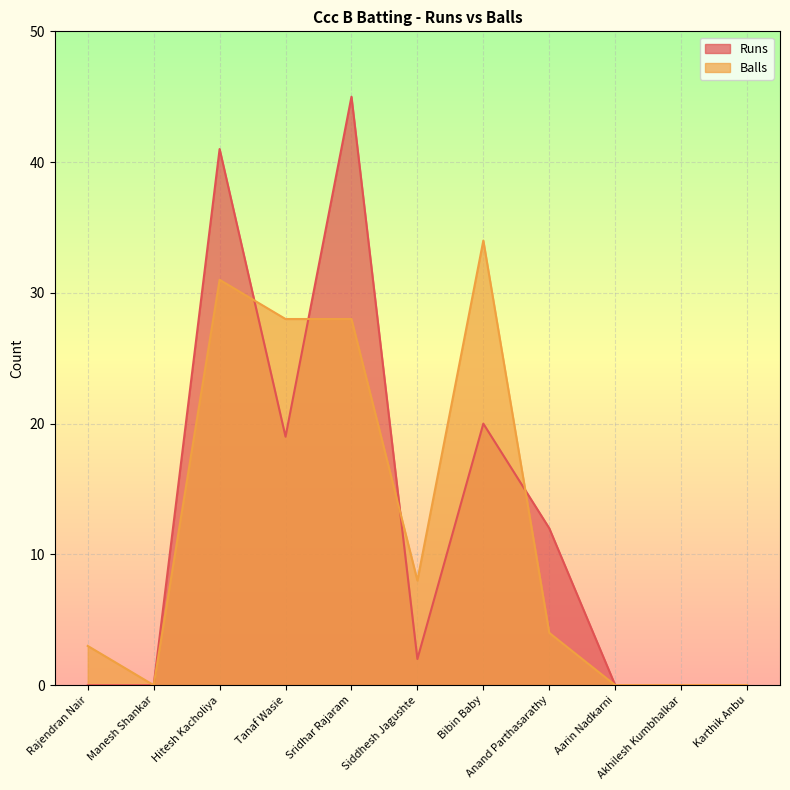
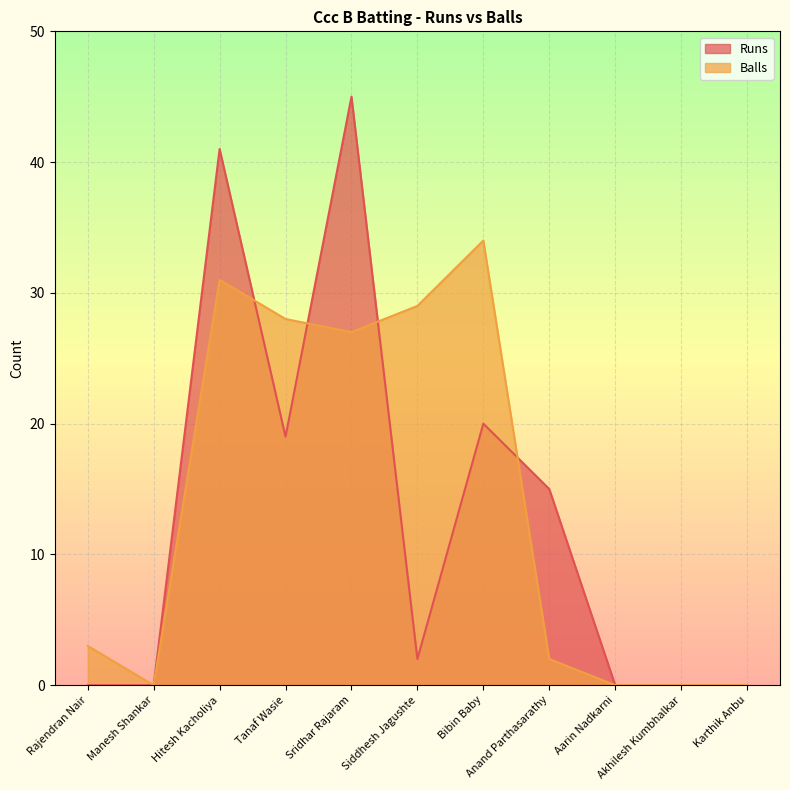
  {
    "Runs": {
      "Rajendran Nair": 0,
      "Hitesh Kacholiya": 41,
      "Tanaf Wasie": 19,
      "Sridhar Rajaram": 45,
      "Siddhesh Jagushte": 2,
      "Bibin Baby": 20,
-     "Anand Parthasarathy": 12
+     "Anand Parthasarathy": 15
    },
    "Balls": {
      "Rajendran Nair": 3,
      "Hitesh Kacholiya": 31,
      "Tanaf Wasie": 28,
-     "Sridhar Rajaram": 28,
-     "Siddhesh Jagushte": 8,
+     "Sridhar Rajaram": 27,
+     "Siddhesh Jagushte": 29,
      "Bibin Baby": 34,
-     "Anand Parthasarathy": 4
+     "Anand Parthasarathy": 2
    }
  }
